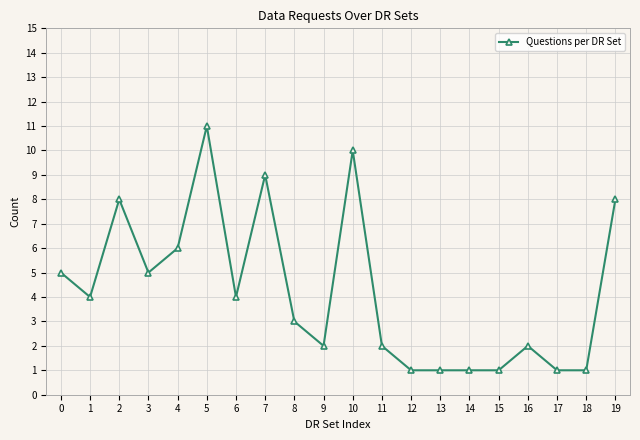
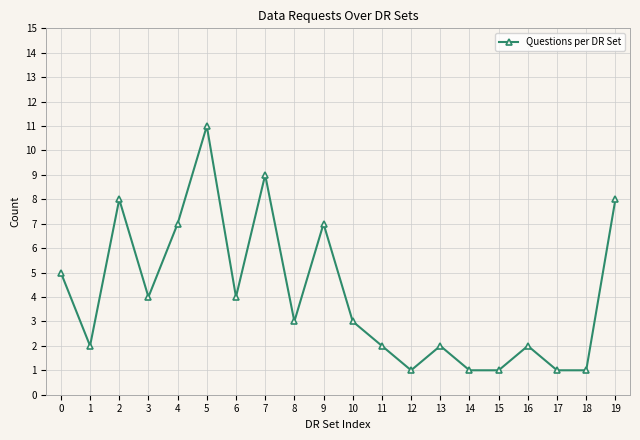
  {
    "0": 5,
-   "1": 4,
+   "1": 2,
    "2": 8,
-   "3": 5,
-   "4": 6,
+   "3": 4,
+   "4": 7,
    "5": 11,
    "6": 4,
    "7": 9,
    "8": 3,
-   "9": 2,
-   "10": 10,
+   "9": 7,
+   "10": 3,
    "11": 2,
    "12": 1,
-   "13": 1,
+   "13": 2,
    "14": 1,
    "15": 1,
    "16": 2,
    "17": 1,
    "18": 1,
    "19": 8
  }
